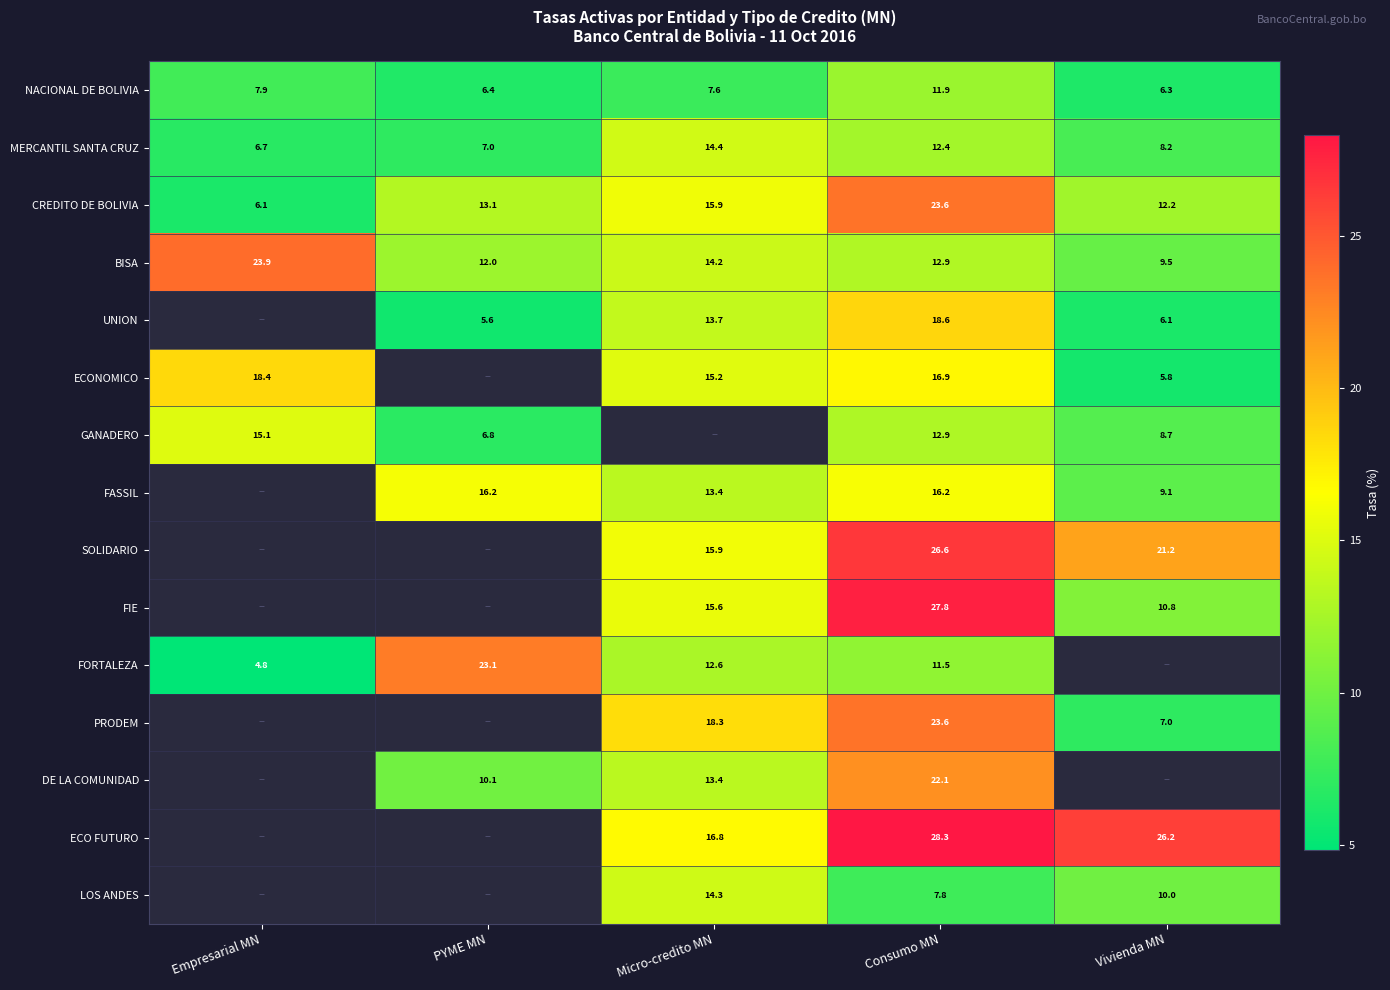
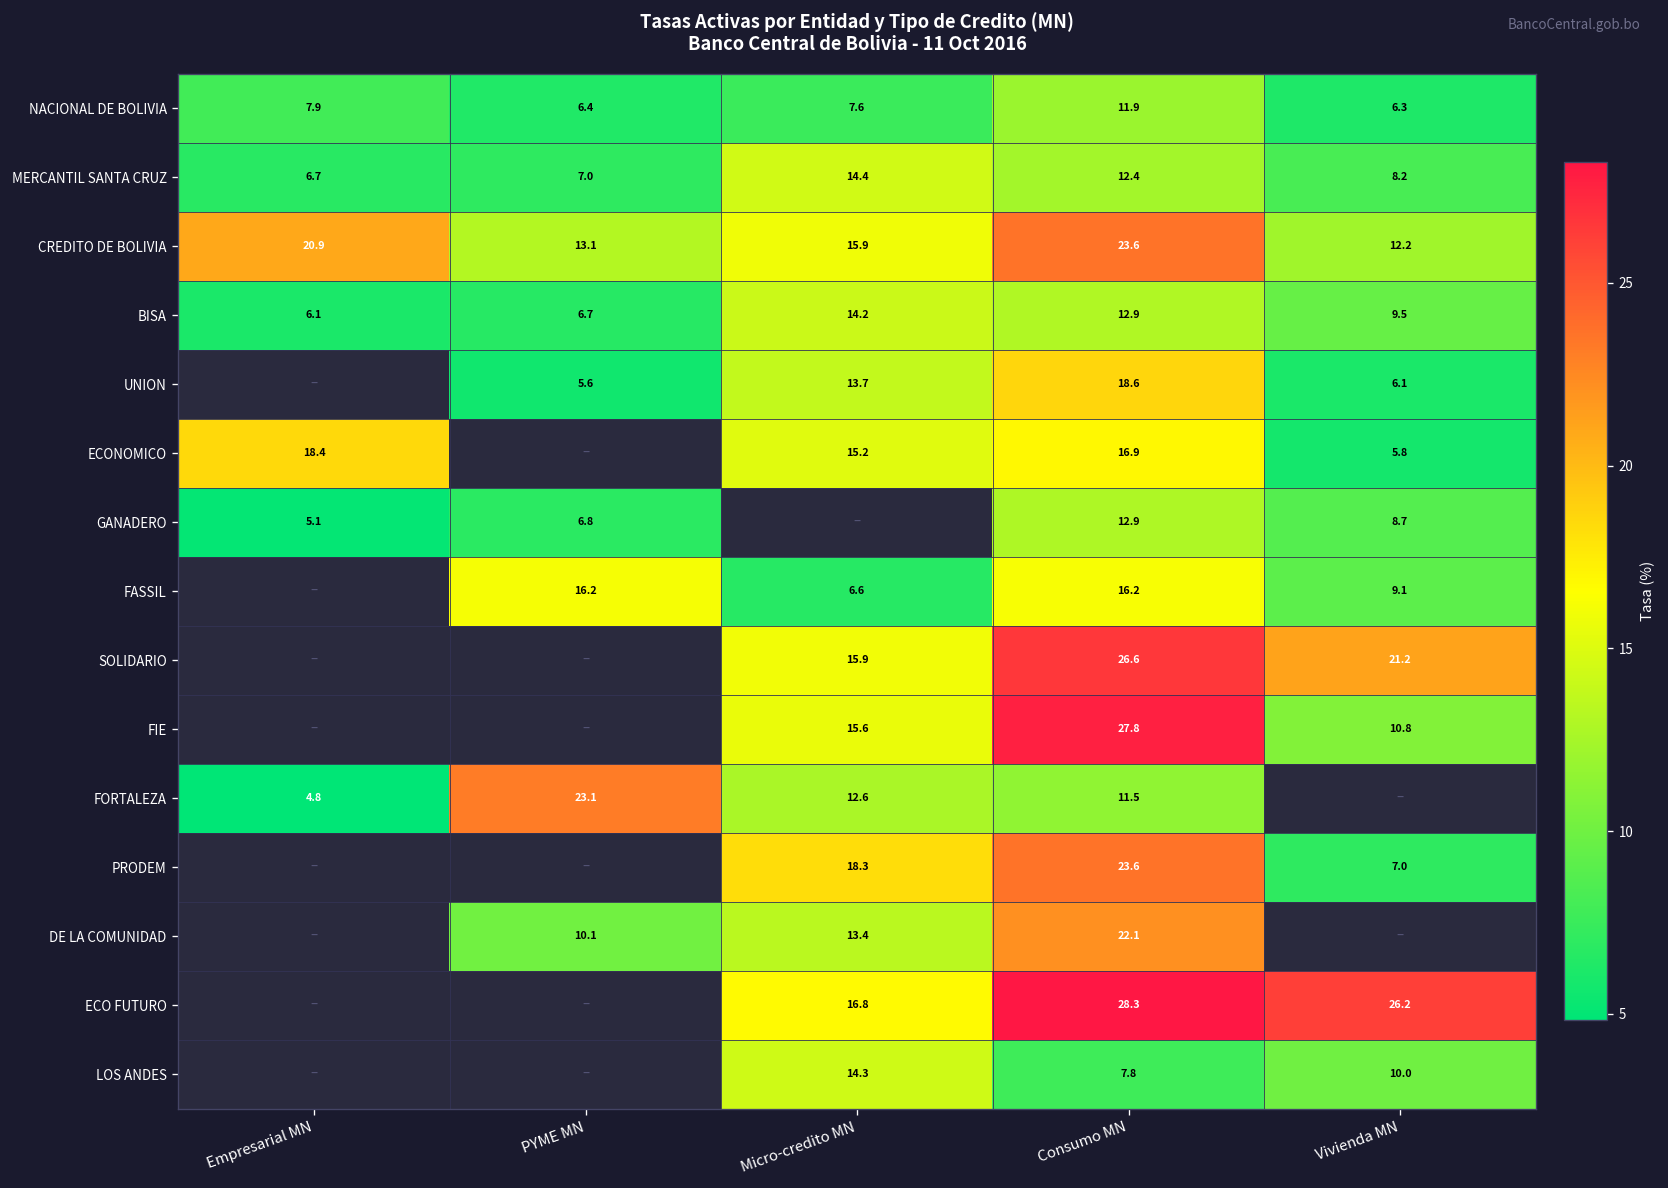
  {
    "NACIONAL DE BOLIVIA": {
      "Empresarial MN": 7.9,
      "PYME MN": 6.4,
      "Micro-credito MN": 7.6,
      "Consumo MN": 11.9,
      "Vivienda MN": 6.3
    },
    "MERCANTIL SANTA CRUZ": {
      "Empresarial MN": 6.7,
      "PYME MN": 7.0,
      "Micro-credito MN": 14.4,
      "Consumo MN": 12.4,
      "Vivienda MN": 8.2
    },
    "CREDITO DE BOLIVIA": {
-     "Empresarial MN": 6.1,
+     "Empresarial MN": 20.9,
      "PYME MN": 13.1,
      "Micro-credito MN": 15.9,
      "Consumo MN": 23.6,
      "Vivienda MN": 12.2
    },
    "BISA": {
-     "Empresarial MN": 23.9,
-     "PYME MN": 12.0,
+     "Empresarial MN": 6.1,
+     "PYME MN": 6.7,
      "Micro-credito MN": 14.2,
      "Consumo MN": 12.9,
      "Vivienda MN": 9.5
    },
    "UNION": {
      "PYME MN": 5.6,
      "Micro-credito MN": 13.7,
      "Consumo MN": 18.6,
      "Vivienda MN": 6.1
    },
    "ECONOMICO": {
      "Empresarial MN": 18.4,
      "Micro-credito MN": 15.2,
      "Consumo MN": 16.9,
      "Vivienda MN": 5.8
    },
    "GANADERO": {
-     "Empresarial MN": 15.1,
+     "Empresarial MN": 5.1,
      "PYME MN": 6.8,
      "Consumo MN": 12.9,
      "Vivienda MN": 8.7
    },
    "FASSIL": {
      "PYME MN": 16.2,
-     "Micro-credito MN": 13.4,
+     "Micro-credito MN": 6.6,
      "Consumo MN": 16.2,
      "Vivienda MN": 9.1
    },
    "SOLIDARIO": {
      "Micro-credito MN": 15.9,
      "Consumo MN": 26.6,
      "Vivienda MN": 21.2
    },
    "FIE": {
      "Micro-credito MN": 15.6,
      "Consumo MN": 27.8,
      "Vivienda MN": 10.8
    },
    "FORTALEZA": {
      "Empresarial MN": 4.8,
      "PYME MN": 23.1,
      "Micro-credito MN": 12.6,
      "Consumo MN": 11.5
    },
    "PRODEM": {
      "Micro-credito MN": 18.3,
      "Consumo MN": 23.6,
      "Vivienda MN": 7.0
    },
    "DE LA COMUNIDAD": {
      "PYME MN": 10.1,
      "Micro-credito MN": 13.4,
      "Consumo MN": 22.1
    },
    "ECO FUTURO": {
      "Micro-credito MN": 16.8,
      "Consumo MN": 28.3,
      "Vivienda MN": 26.2
    },
    "LOS ANDES": {
      "Micro-credito MN": 14.3,
      "Consumo MN": 7.8,
      "Vivienda MN": 10.0
    }
  }
